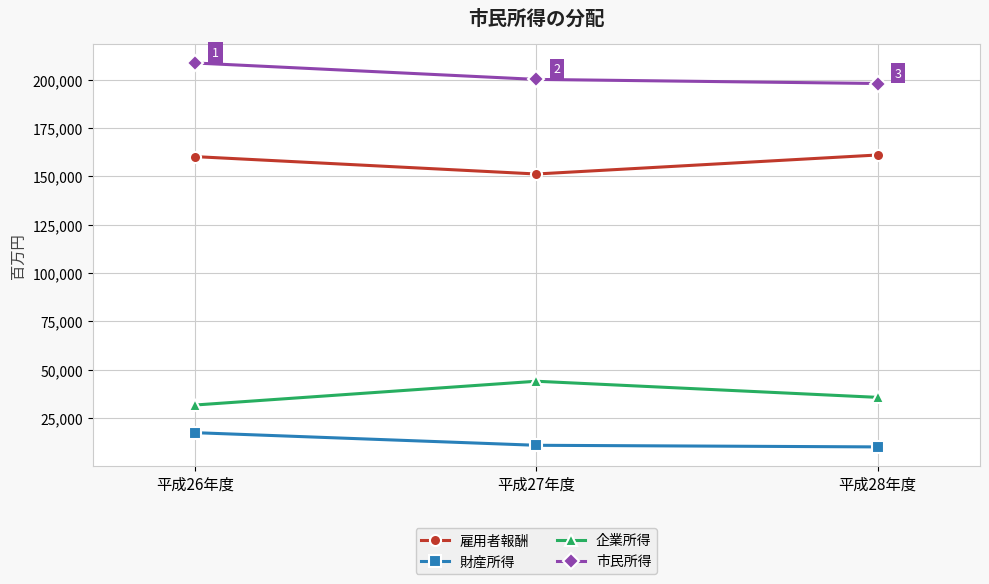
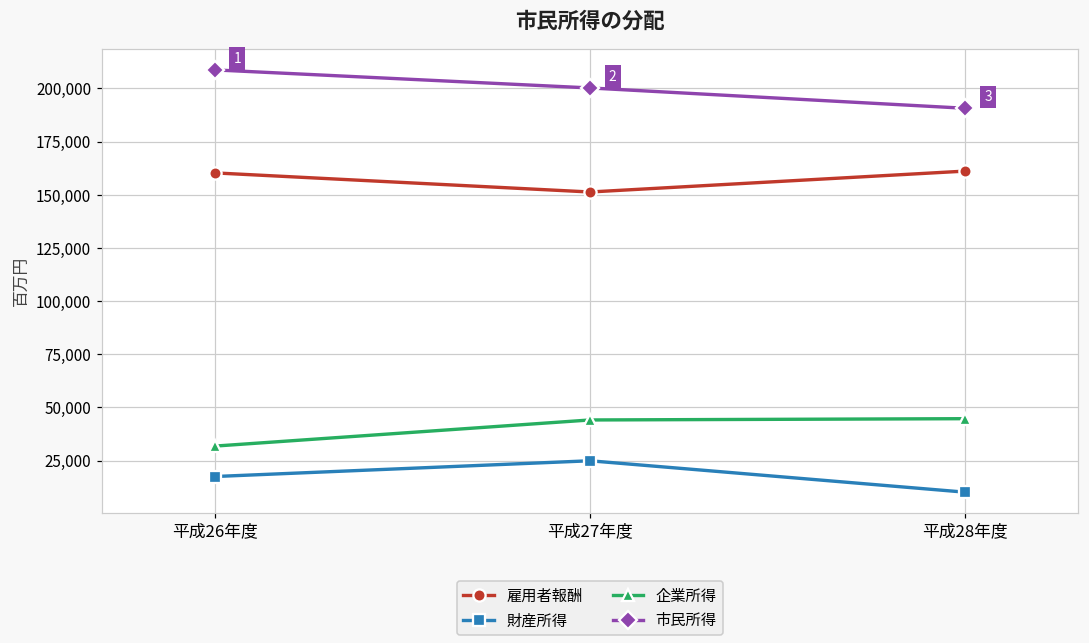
  {
    "雇用者報酬": {
      "平成26年度": "160,000",
      "平成27年度": "151,000",
      "平成28年度": "161,000"
    },
    "財産所得": {
      "平成26年度": "17,000",
-     "平成27年度": "11,000",
+     "平成27年度": "25,000",
      "平成28年度": "10,000"
    },
    "企業所得": {
      "平成26年度": "32,000",
      "平成27年度": "44,000",
-     "平成28年度": "36,000"
+     "平成28年度": "45,000"
    },
    "市民所得": {
-     "平成28年度": "198,000"
+     "平成28年度": "191,000"
    }
  }
